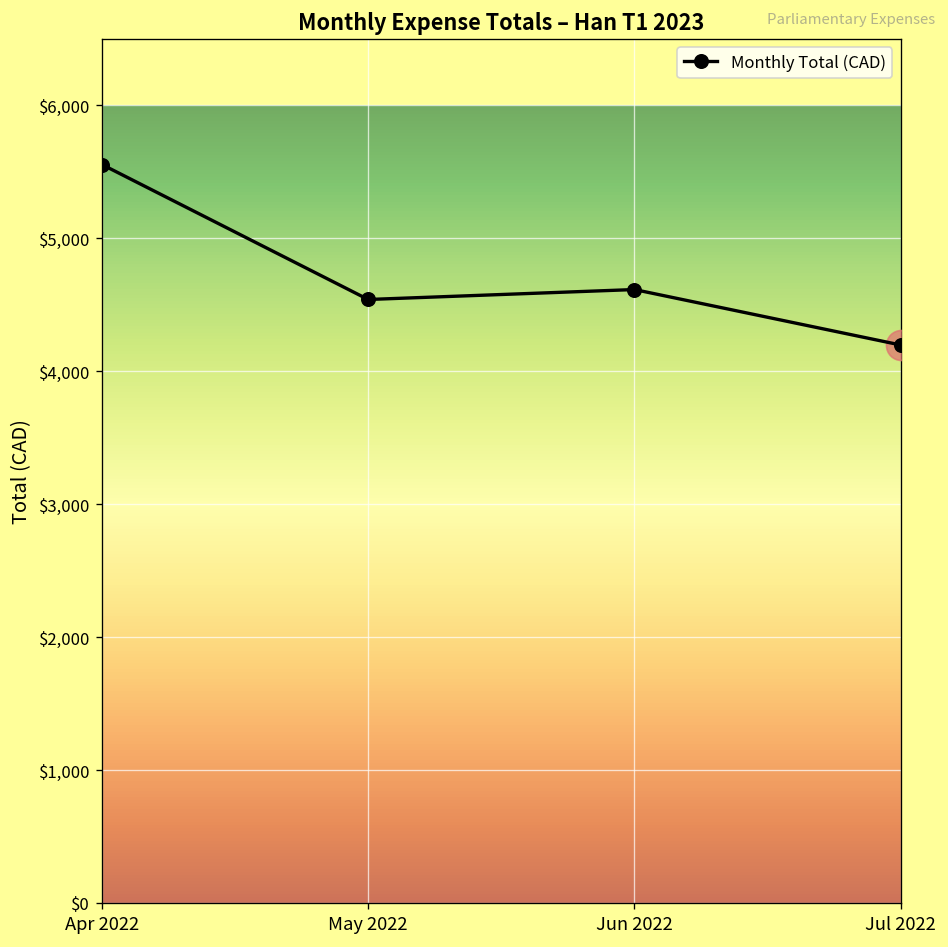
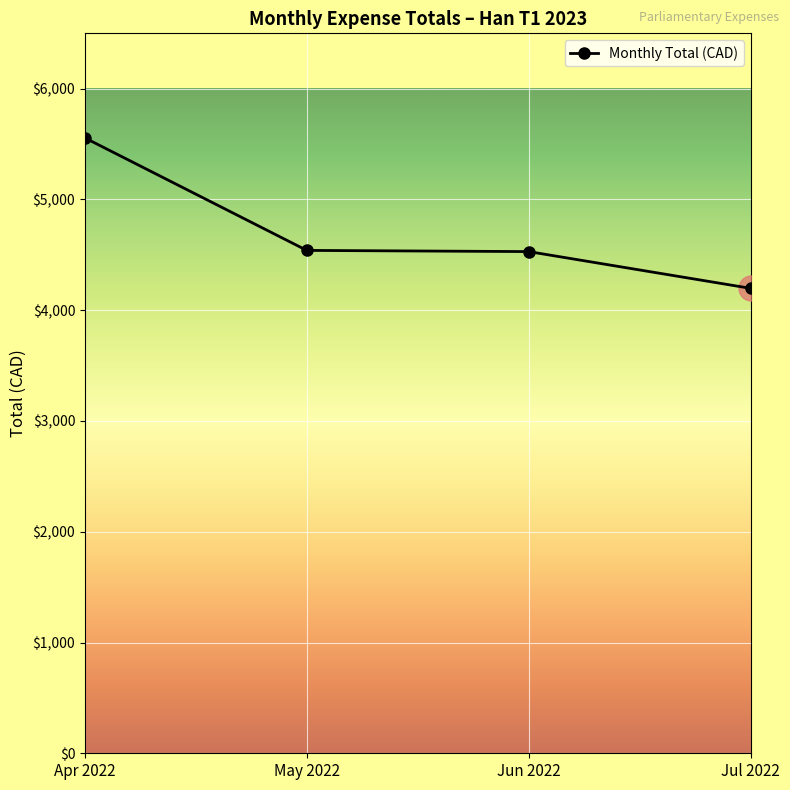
  {
    "Monthly Total (CAD)": {
      "Apr 2022": "$5,560",
      "May 2022": "$4,540",
-     "Jun 2022": "$4,620"
+     "Jun 2022": "$4,530"
    }
  }
